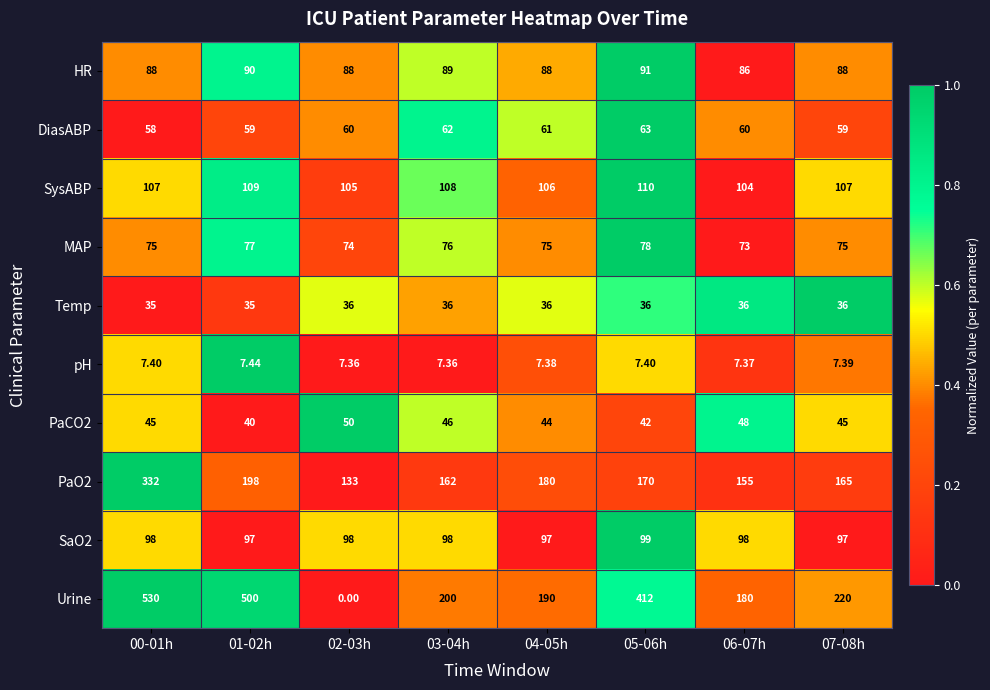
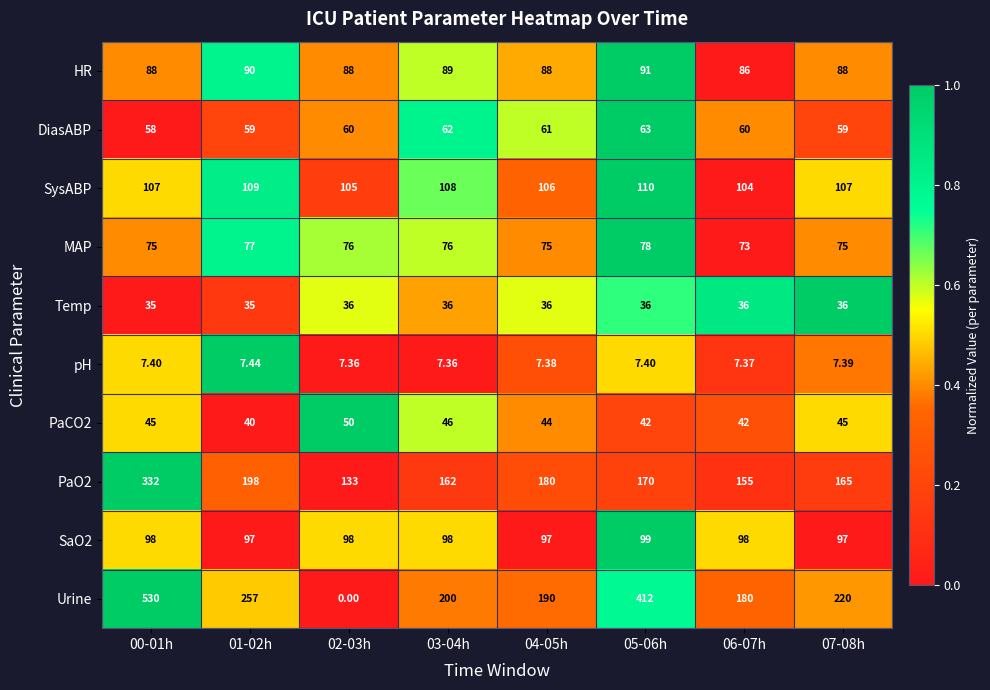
  {
    "HR": {
      "00-01h": 88,
      "01-02h": 90,
      "02-03h": 88,
      "03-04h": 89,
      "04-05h": 88,
      "05-06h": 91,
      "06-07h": 86,
      "07-08h": 88
    },
    "DiasABP": {
      "00-01h": 58,
      "01-02h": 59,
      "02-03h": 60,
      "03-04h": 62,
      "04-05h": 61,
      "05-06h": 63,
      "06-07h": 60,
      "07-08h": 59
    },
    "SysABP": {
      "00-01h": 107,
      "01-02h": 109,
      "02-03h": 105,
      "03-04h": 108,
      "04-05h": 106,
      "05-06h": 110,
      "06-07h": 104,
      "07-08h": 107
    },
    "MAP": {
      "00-01h": 75,
      "01-02h": 77,
-     "02-03h": 74,
+     "02-03h": 76,
      "03-04h": 76,
      "04-05h": 75,
      "05-06h": 78,
      "06-07h": 73,
      "07-08h": 75
    },
    "Temp": {
      "00-01h": 35,
      "01-02h": 35,
      "02-03h": 36,
      "03-04h": 36,
      "04-05h": 36,
      "05-06h": 36,
      "06-07h": 36,
      "07-08h": 36
    },
    "pH": {
      "00-01h": 7.40,
      "01-02h": 7.44,
      "02-03h": 7.36,
      "03-04h": 7.36,
      "04-05h": 7.38,
      "05-06h": 7.40,
      "06-07h": 7.37,
      "07-08h": 7.39
    },
    "PaCO2": {
      "00-01h": 45,
      "01-02h": 40,
      "02-03h": 50,
      "03-04h": 46,
      "04-05h": 44,
      "05-06h": 42,
-     "06-07h": 48,
+     "06-07h": 42,
      "07-08h": 45
    },
    "PaO2": {
      "00-01h": 332,
      "01-02h": 198,
      "02-03h": 133,
      "03-04h": 162,
      "04-05h": 180,
      "05-06h": 170,
      "06-07h": 155,
      "07-08h": 165
    },
    "SaO2": {
      "00-01h": 98,
      "01-02h": 97,
      "02-03h": 98,
      "03-04h": 98,
      "04-05h": 97,
      "05-06h": 99,
      "06-07h": 98,
      "07-08h": 97
    },
    "Urine": {
      "00-01h": 530,
-     "01-02h": 500,
+     "01-02h": 257,
      "02-03h": 0.00,
      "03-04h": 200,
      "04-05h": 190,
      "05-06h": 412,
      "06-07h": 180,
      "07-08h": 220
    }
  }
